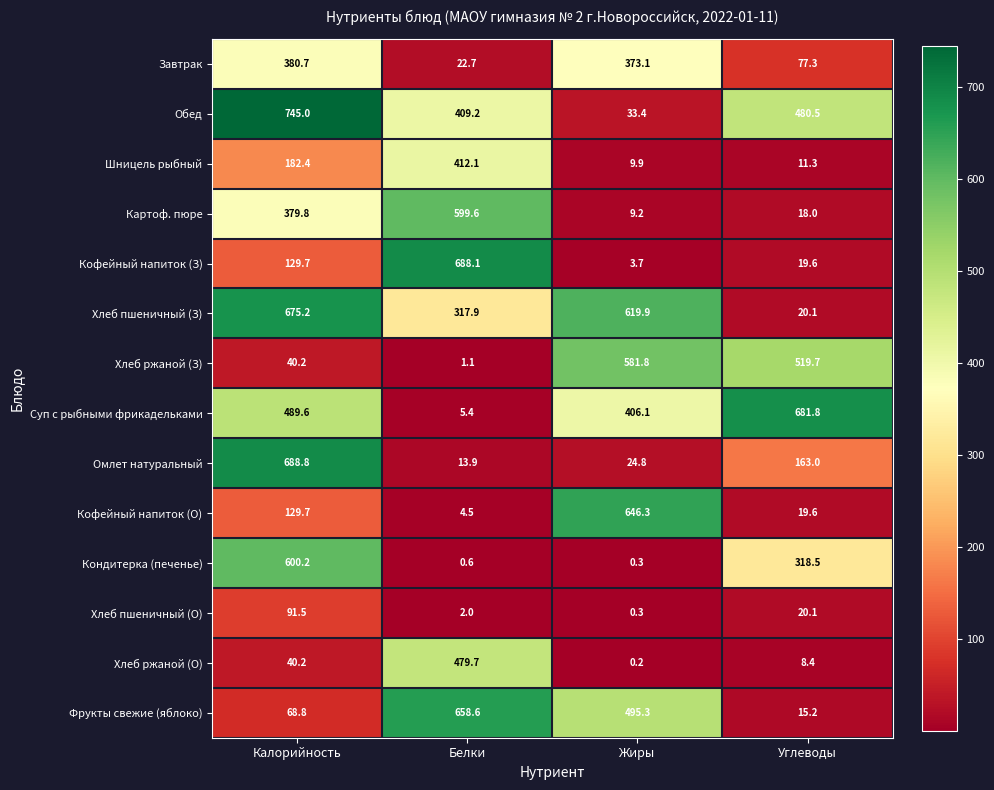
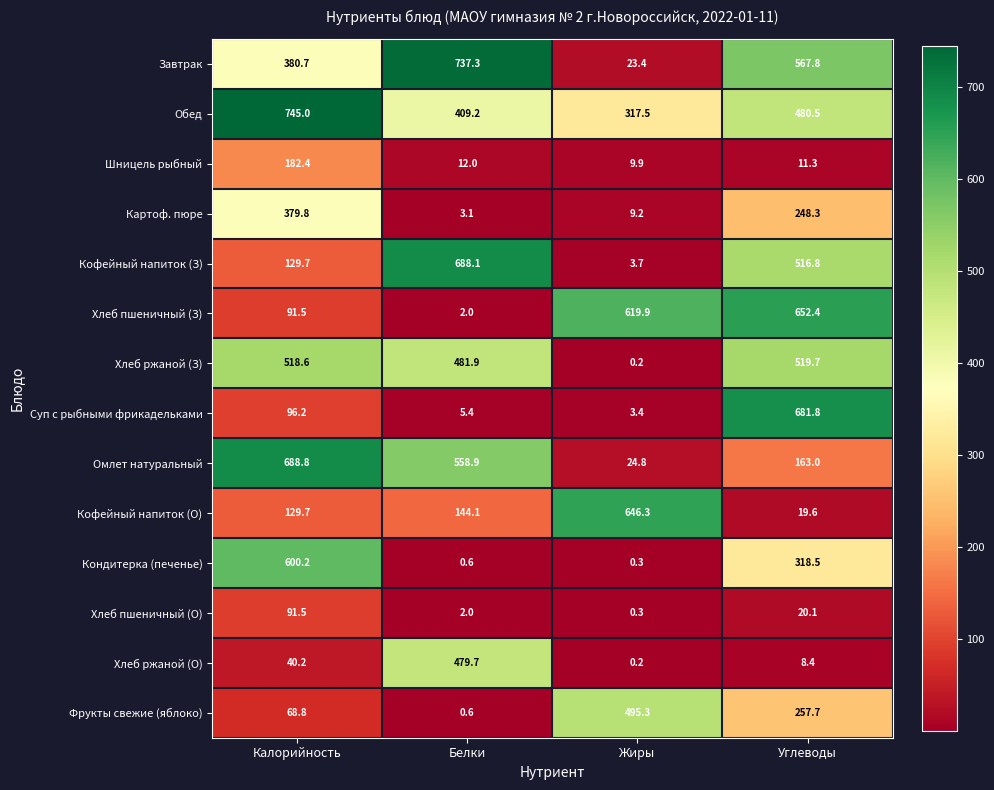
  {
    "Завтрак": {
      "Калорийность": 380.7,
-     "Белки": 22.7,
-     "Жиры": 373.1,
-     "Углеводы": 77.3
+     "Белки": 737.3,
+     "Жиры": 23.4,
+     "Углеводы": 567.8
    },
    "Обед": {
      "Калорийность": 745.0,
      "Белки": 409.2,
-     "Жиры": 33.4,
+     "Жиры": 317.5,
      "Углеводы": 480.5
    },
    "Шницель рыбный": {
      "Калорийность": 182.4,
-     "Белки": 412.1,
+     "Белки": 12.0,
      "Жиры": 9.9,
      "Углеводы": 11.3
    },
    "Картоф. пюре": {
      "Калорийность": 379.8,
-     "Белки": 599.6,
+     "Белки": 3.1,
      "Жиры": 9.2,
-     "Углеводы": 18.0
+     "Углеводы": 248.3
    },
    "Кофейный напиток (З)": {
      "Калорийность": 129.7,
      "Белки": 688.1,
      "Жиры": 3.7,
-     "Углеводы": 19.6
+     "Углеводы": 516.8
    },
    "Хлеб пшеничный (З)": {
-     "Калорийность": 675.2,
-     "Белки": 317.9,
+     "Калорийность": 91.5,
+     "Белки": 2.0,
      "Жиры": 619.9,
-     "Углеводы": 20.1
+     "Углеводы": 652.4
    },
    "Хлеб ржаной (З)": {
-     "Калорийность": 40.2,
-     "Белки": 1.1,
-     "Жиры": 581.8,
+     "Калорийность": 518.6,
+     "Белки": 481.9,
+     "Жиры": 0.2,
      "Углеводы": 519.7
    },
    "Суп с рыбными фрикадельками": {
-     "Калорийность": 489.6,
+     "Калорийность": 96.2,
      "Белки": 5.4,
-     "Жиры": 406.1,
+     "Жиры": 3.4,
      "Углеводы": 681.8
    },
    "Омлет натуральный": {
      "Калорийность": 688.8,
-     "Белки": 13.9,
+     "Белки": 558.9,
      "Жиры": 24.8,
      "Углеводы": 163.0
    },
    "Кофейный напиток (О)": {
      "Калорийность": 129.7,
-     "Белки": 4.5,
+     "Белки": 144.1,
      "Жиры": 646.3,
      "Углеводы": 19.6
    },
    "Кондитерка (печенье)": {
      "Калорийность": 600.2,
      "Белки": 0.6,
      "Жиры": 0.3,
      "Углеводы": 318.5
    },
    "Хлеб пшеничный (О)": {
      "Калорийность": 91.5,
      "Белки": 2.0,
      "Жиры": 0.3,
      "Углеводы": 20.1
    },
    "Хлеб ржаной (О)": {
      "Калорийность": 40.2,
      "Белки": 479.7,
      "Жиры": 0.2,
      "Углеводы": 8.4
    },
    "Фрукты свежие (яблоко)": {
      "Калорийность": 68.8,
-     "Белки": 658.6,
+     "Белки": 0.6,
      "Жиры": 495.3,
-     "Углеводы": 15.2
+     "Углеводы": 257.7
    }
  }
